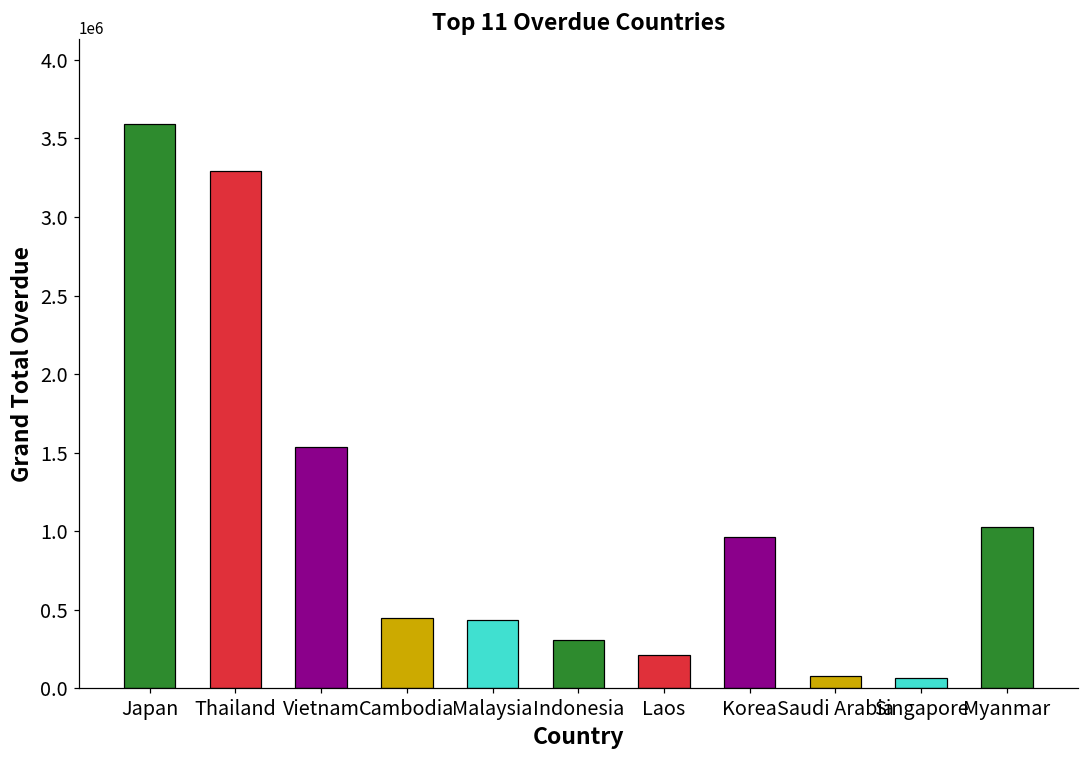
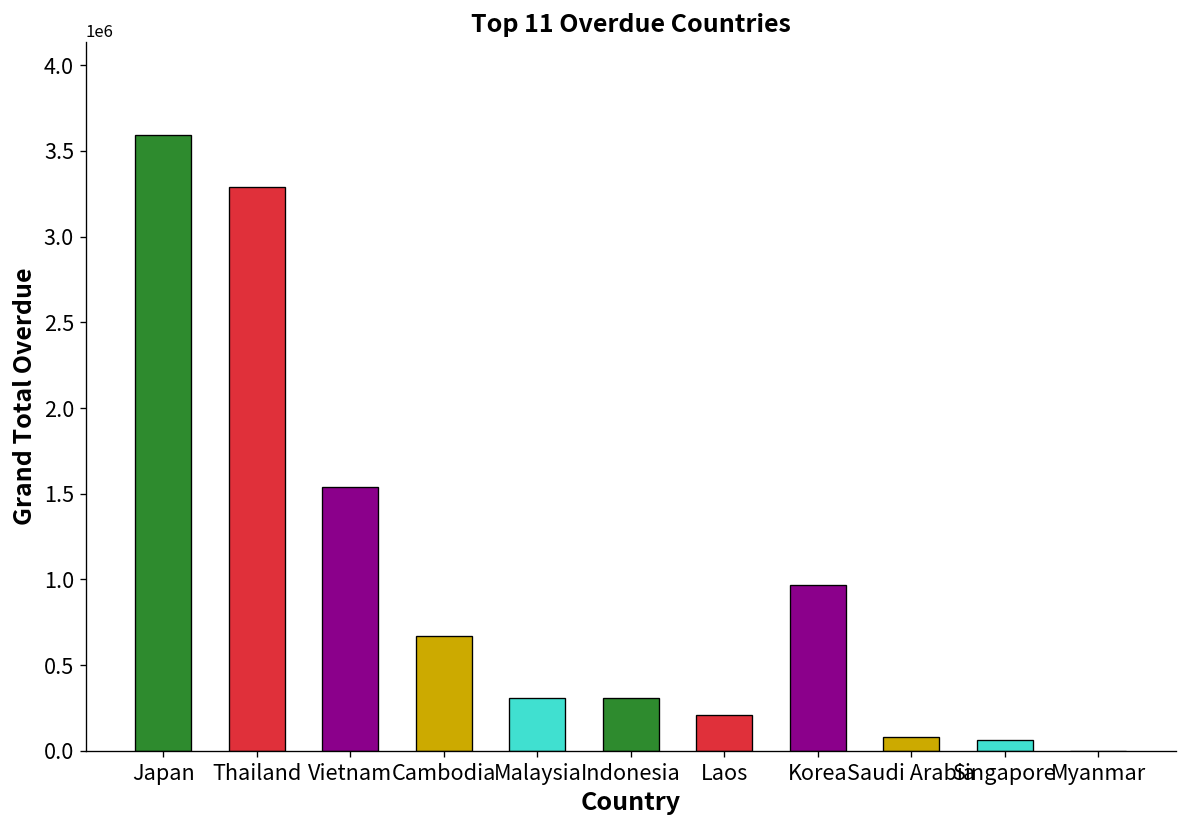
  {
    "Japan": 3590000,
    "Thailand": 3290000,
    "Vietnam": 1540000,
-   "Cambodia": 450000,
-   "Malaysia": 430000,
+   "Cambodia": 670000,
+   "Malaysia": 310000,
    "Indonesia": 310000,
    "Laos": 210000,
    "Korea": 970000,
-   "Myanmar": 1030000
+   "Myanmar": 0
  }
